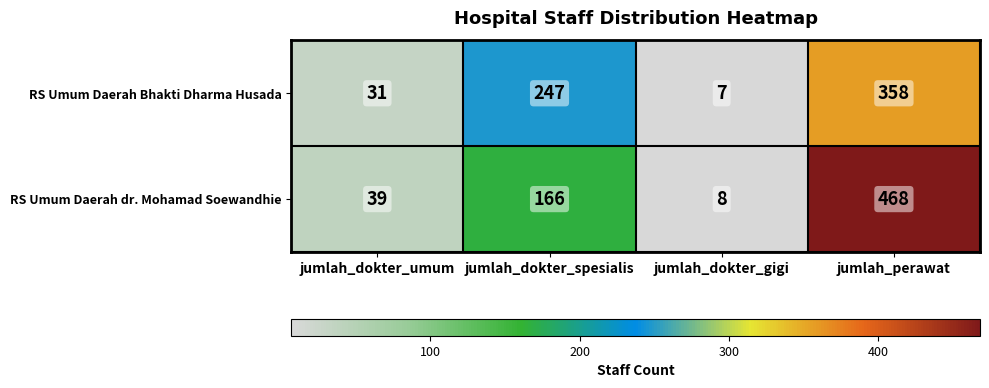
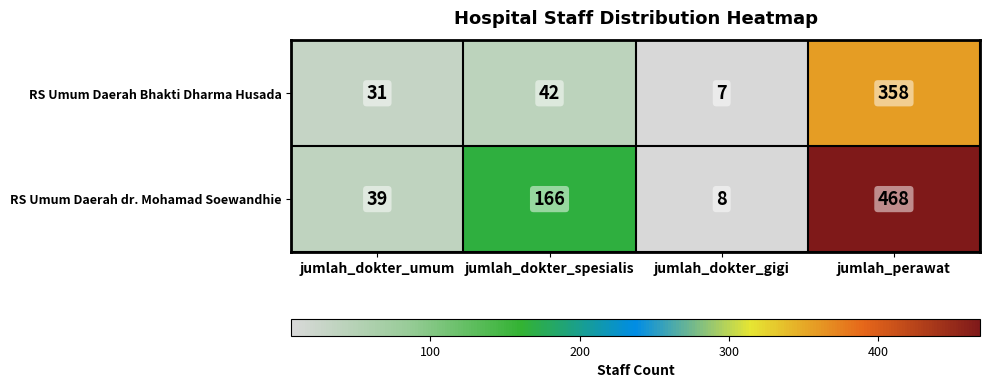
  {
    "RS Umum Daerah Bhakti Dharma Husada": {
-     "jumlah_dokter_spesialis": 247
+     "jumlah_dokter_spesialis": 42
    }
  }
